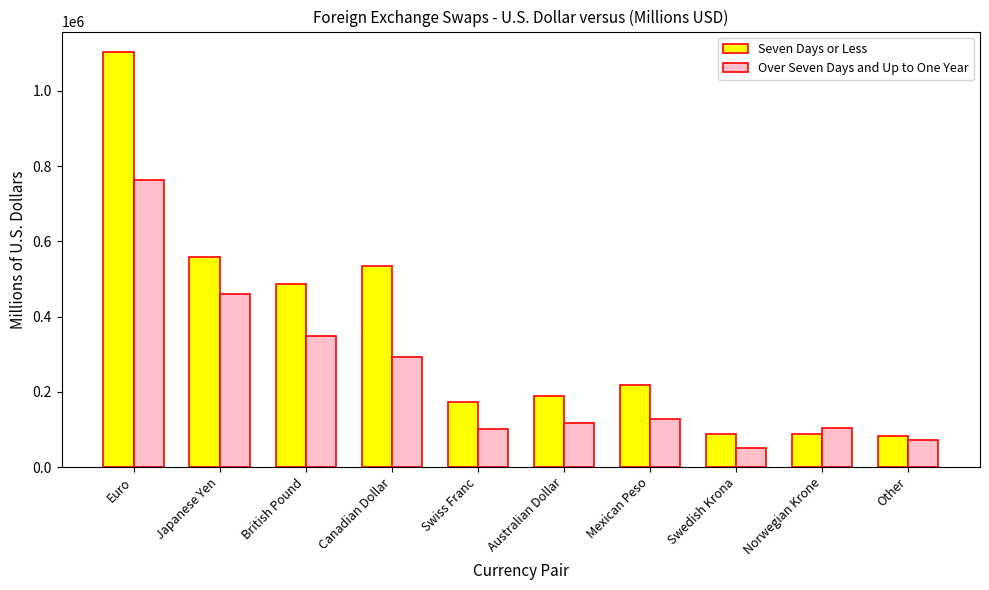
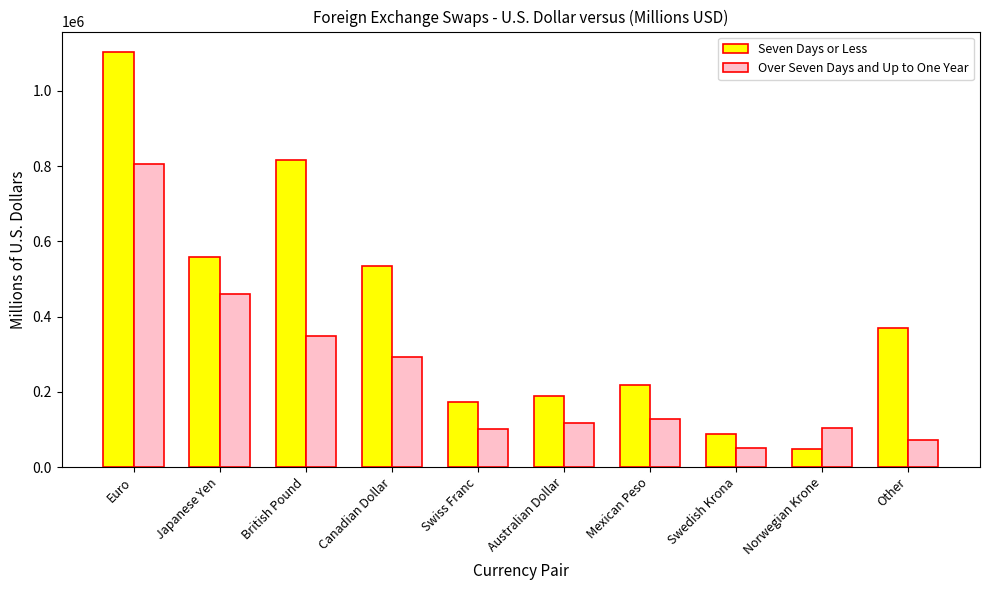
  {
    "Seven Days or Less": {
      "Euro": 1100000,
      "Japanese Yen": 560000,
-     "British Pound": 490000,
+     "British Pound": 820000,
      "Canadian Dollar": 530000,
      "Swiss Franc": 170000,
      "Australian Dollar": 190000,
      "Mexican Peso": 220000,
      "Swedish Krona": 90000,
-     "Norwegian Krone": 90000,
-     "Other": 80000
+     "Norwegian Krone": 50000,
+     "Other": 370000
    },
    "Over Seven Days and Up to One Year": {
-     "Euro": 760000,
+     "Euro": 800000,
      "Japanese Yen": 460000,
      "British Pound": 350000,
      "Canadian Dollar": 290000,
      "Swiss Franc": 100000,
      "Australian Dollar": 120000,
      "Mexican Peso": 130000,
      "Swedish Krona": 50000,
      "Norwegian Krone": 100000,
      "Other": 70000
    }
  }
